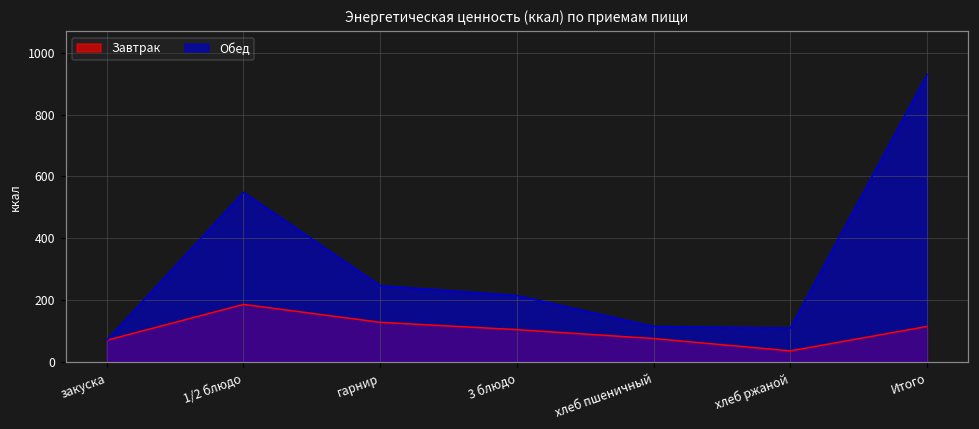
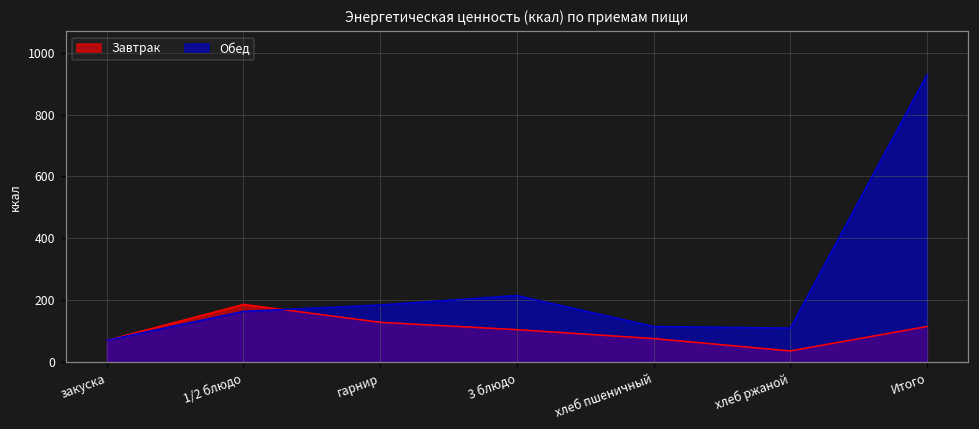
  {
    "Завтрак": {
      "1/2 блюдо": 190,
      "гарнир": 130,
      "3 блюдо": 110,
      "хлеб пшеничный": 80,
      "хлеб ржаной": 40,
      "Итого": 120
    },
    "Обед": {
-     "1/2 блюдо": 550,
-     "гарнир": 250,
+     "1/2 блюдо": 160,
+     "гарнир": 180,
      "3 блюдо": 220,
      "хлеб пшеничный": 120,
      "хлеб ржаной": 110,
      "Итого": 930
    }
  }
